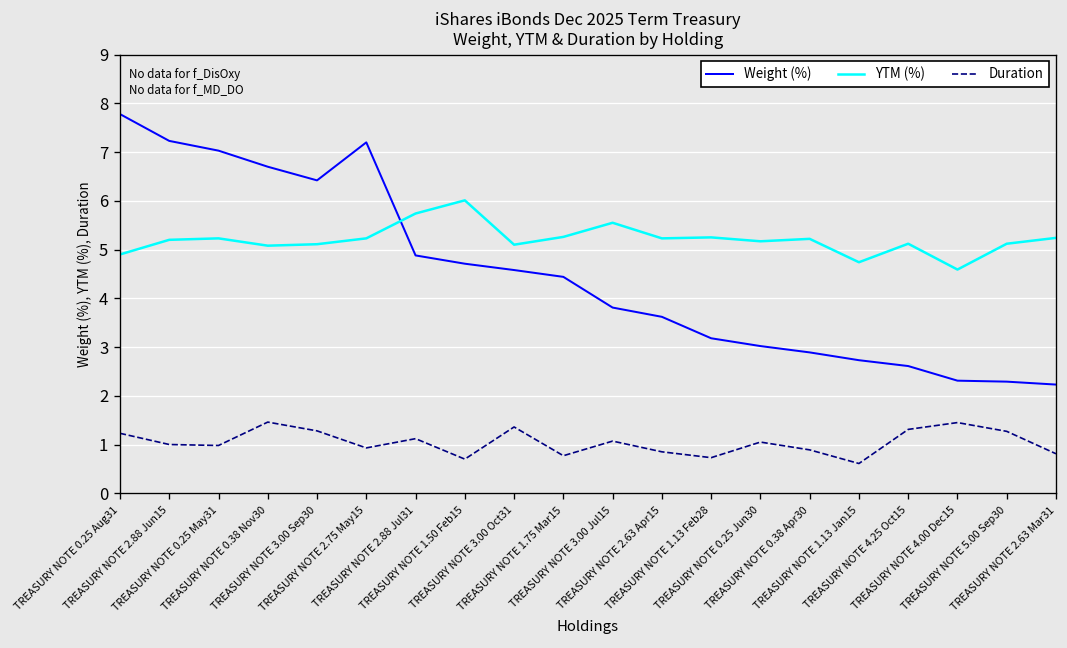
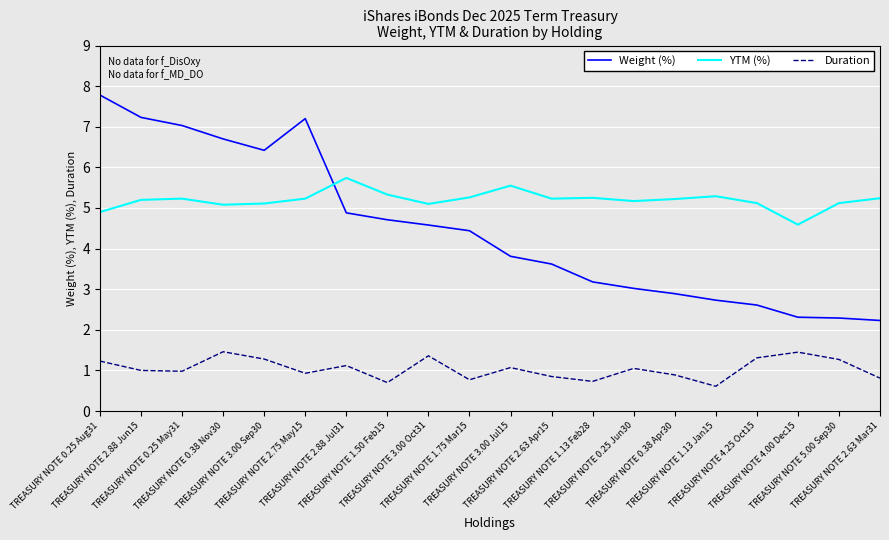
  {
    "Weight (%)": {
      "TREASURY NOTE 0.25 Aug31": 7.8,
      "TREASURY NOTE 2.88 Jun15": 7.2,
      "TREASURY NOTE 0.25 May31": 7.0,
      "TREASURY NOTE 0.38 Nov30": 6.7,
      "TREASURY NOTE 3.00 Sep30": 6.4,
      "TREASURY NOTE 2.75 May15": 7.2,
      "TREASURY NOTE 2.88 Jul31": 4.9,
      "TREASURY NOTE 1.50 Feb15": 4.7,
      "TREASURY NOTE 3.00 Oct31": 4.6,
      "TREASURY NOTE 1.75 Mar15": 4.4,
      "TREASURY NOTE 3.00 Jul15": 3.8,
      "TREASURY NOTE 2.63 Apr15": 3.6,
      "TREASURY NOTE 1.13 Feb28": 3.2,
      "TREASURY NOTE 0.25 Jun30": 3.0,
      "TREASURY NOTE 0.38 Apr30": 2.9,
      "TREASURY NOTE 1.13 Jan15": 2.7,
      "TREASURY NOTE 4.25 Oct15": 2.6,
      "TREASURY NOTE 4.00 Dec15": 2.3,
      "TREASURY NOTE 5.00 Sep30": 2.3,
      "TREASURY NOTE 2.63 Mar31": 2.2
    },
    "YTM (%)": {
      "TREASURY NOTE 0.25 Aug31": 4.9,
      "TREASURY NOTE 2.88 Jun15": 5.2,
      "TREASURY NOTE 0.25 May31": 5.2,
      "TREASURY NOTE 0.38 Nov30": 5.1,
      "TREASURY NOTE 3.00 Sep30": 5.1,
      "TREASURY NOTE 2.75 May15": 5.2,
      "TREASURY NOTE 2.88 Jul31": 5.7,
-     "TREASURY NOTE 1.50 Feb15": 6.0,
+     "TREASURY NOTE 1.50 Feb15": 5.3,
      "TREASURY NOTE 3.00 Oct31": 5.1,
      "TREASURY NOTE 1.75 Mar15": 5.3,
      "TREASURY NOTE 3.00 Jul15": 5.6,
      "TREASURY NOTE 2.63 Apr15": 5.2,
      "TREASURY NOTE 1.13 Feb28": 5.3,
      "TREASURY NOTE 0.25 Jun30": 5.2,
      "TREASURY NOTE 0.38 Apr30": 5.2,
-     "TREASURY NOTE 1.13 Jan15": 4.7,
+     "TREASURY NOTE 1.13 Jan15": 5.3,
      "TREASURY NOTE 4.25 Oct15": 5.1,
      "TREASURY NOTE 4.00 Dec15": 4.6,
      "TREASURY NOTE 5.00 Sep30": 5.1,
      "TREASURY NOTE 2.63 Mar31": 5.2
    },
    "Duration": {
      "TREASURY NOTE 0.25 Aug31": 1.2,
      "TREASURY NOTE 2.88 Jun15": 1.0,
      "TREASURY NOTE 0.25 May31": 1.0,
      "TREASURY NOTE 0.38 Nov30": 1.5,
      "TREASURY NOTE 3.00 Sep30": 1.3,
      "TREASURY NOTE 2.75 May15": 0.9,
      "TREASURY NOTE 2.88 Jul31": 1.1,
      "TREASURY NOTE 1.50 Feb15": 0.7,
      "TREASURY NOTE 3.00 Oct31": 1.4,
      "TREASURY NOTE 1.75 Mar15": 0.8,
      "TREASURY NOTE 3.00 Jul15": 1.1,
      "TREASURY NOTE 2.63 Apr15": 0.9,
      "TREASURY NOTE 1.13 Feb28": 0.7,
      "TREASURY NOTE 0.25 Jun30": 1.1,
      "TREASURY NOTE 0.38 Apr30": 0.9,
      "TREASURY NOTE 1.13 Jan15": 0.6,
      "TREASURY NOTE 4.25 Oct15": 1.3,
      "TREASURY NOTE 4.00 Dec15": 1.5,
      "TREASURY NOTE 5.00 Sep30": 1.3,
      "TREASURY NOTE 2.63 Mar31": 0.8
    }
  }
